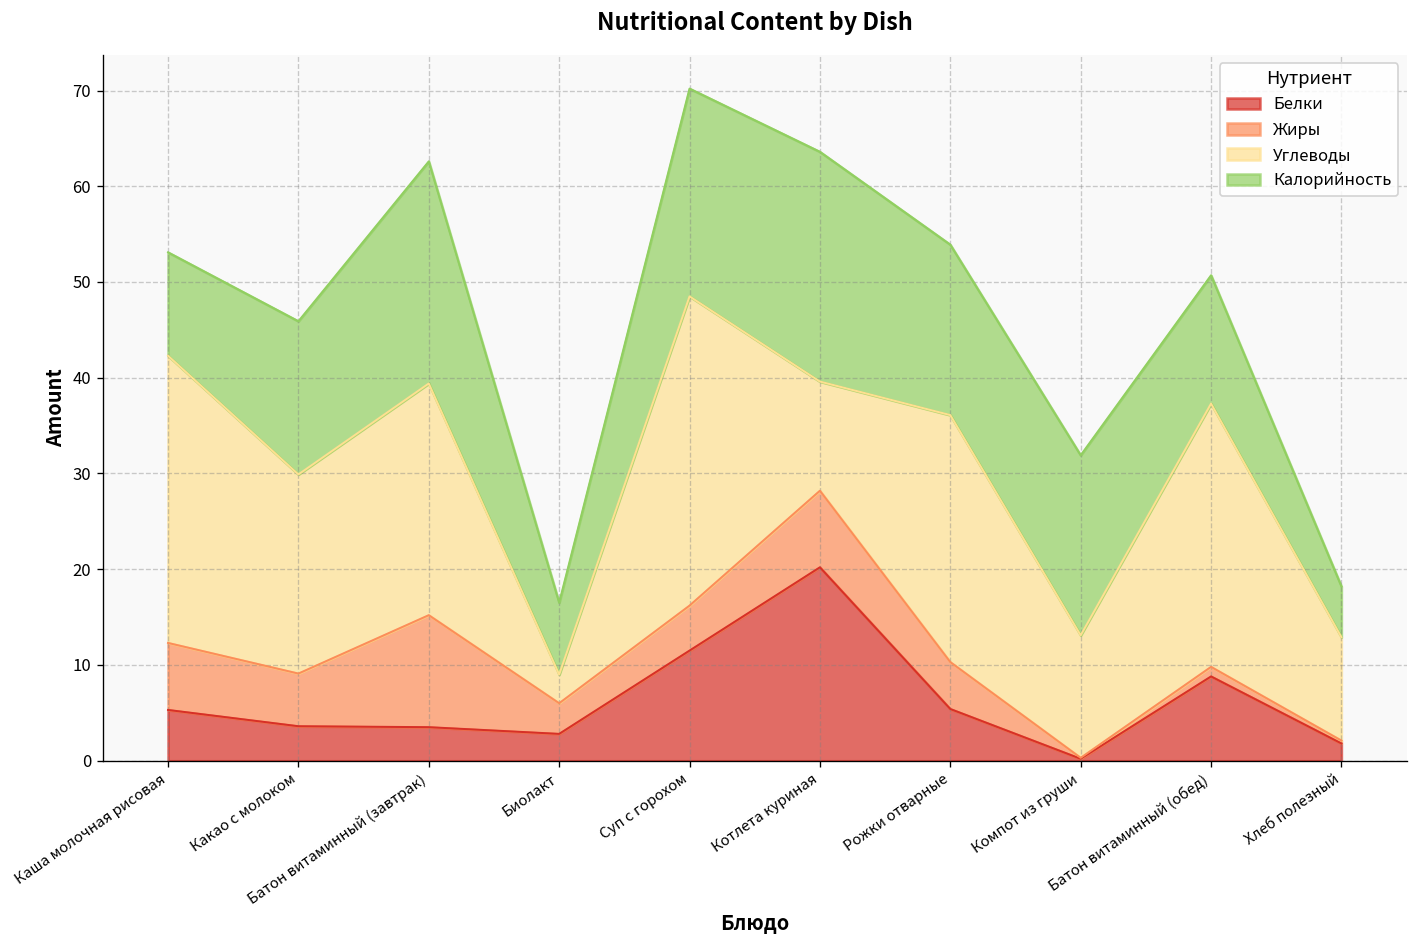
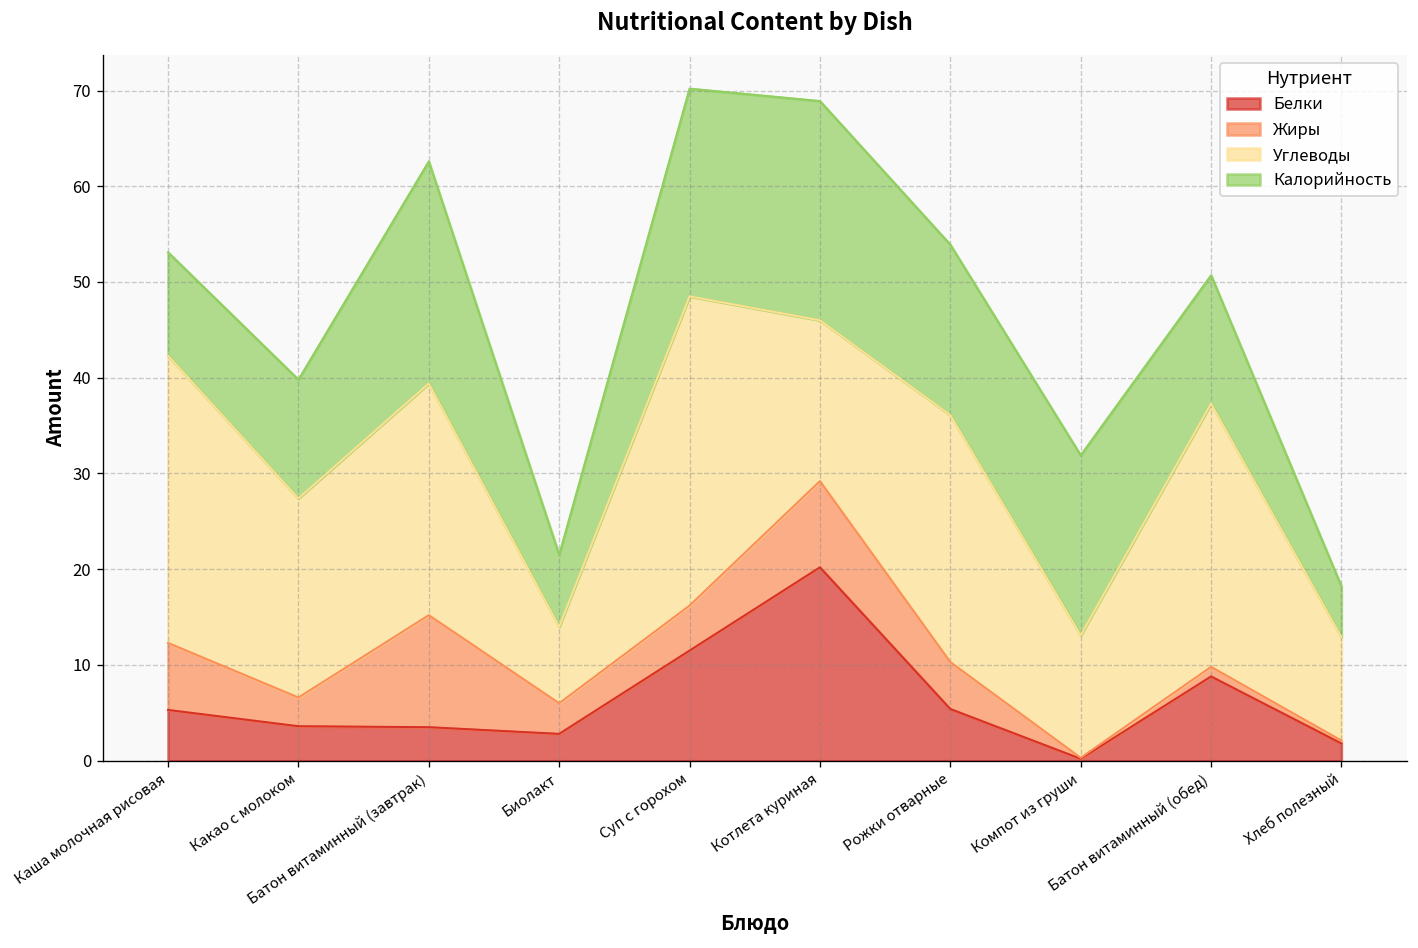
  {
    "Белки": {
      "Каша молочная рисовая": 5,
      "Какао с молоком": 4,
      "Батон витаминный (завтрак)": 4,
      "Биолакт": 3,
      "Суп с горохом": 12,
      "Котлета куриная": 20,
      "Рожки отварные": 5,
      "Батон витаминный (обед)": 9
    },
    "Жиры": {
      "Каша молочная рисовая": 7,
-     "Какао с молоком": 6,
+     "Какао с молоком": 3,
      "Батон витаминный (завтрак)": 12,
      "Биолакт": 3,
      "Суп с горохом": 5,
-     "Котлета куриная": 8,
+     "Котлета куриная": 9,
      "Рожки отварные": 5,
      "Батон витаминный (обед)": 1
    },
    "Углеводы": {
      "Каша молочная рисовая": 30,
      "Какао с молоком": 21,
      "Батон витаминный (завтрак)": 24,
-     "Биолакт": 3,
+     "Биолакт": 8,
      "Суп с горохом": 32,
-     "Котлета куриная": 11,
+     "Котлета куриная": 17,
      "Рожки отварные": 26,
      "Компот из груши": 13,
      "Батон витаминный (обед)": 27,
      "Хлеб полезный": 11
    },
    "Калорийность": {
      "Каша молочная рисовая": 11,
-     "Какао с молоком": 16,
+     "Какао с молоком": 12,
      "Батон витаминный (завтрак)": 23,
      "Биолакт": 8,
      "Суп с горохом": 22,
-     "Котлета куриная": 24,
+     "Котлета куриная": 23,
      "Рожки отварные": 18,
      "Компот из груши": 19,
      "Батон витаминный (обед)": 13,
      "Хлеб полезный": 5
    }
  }
